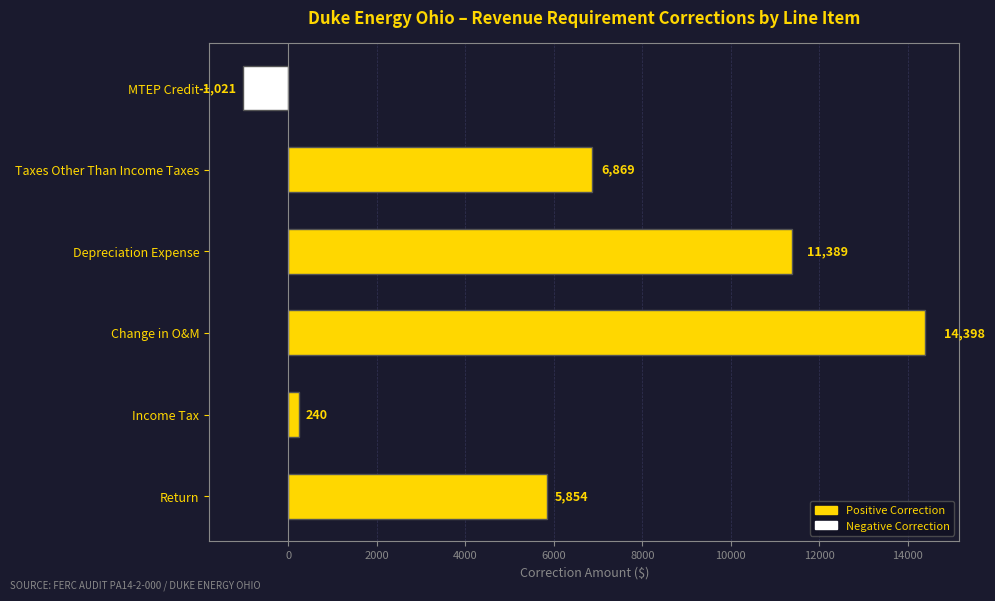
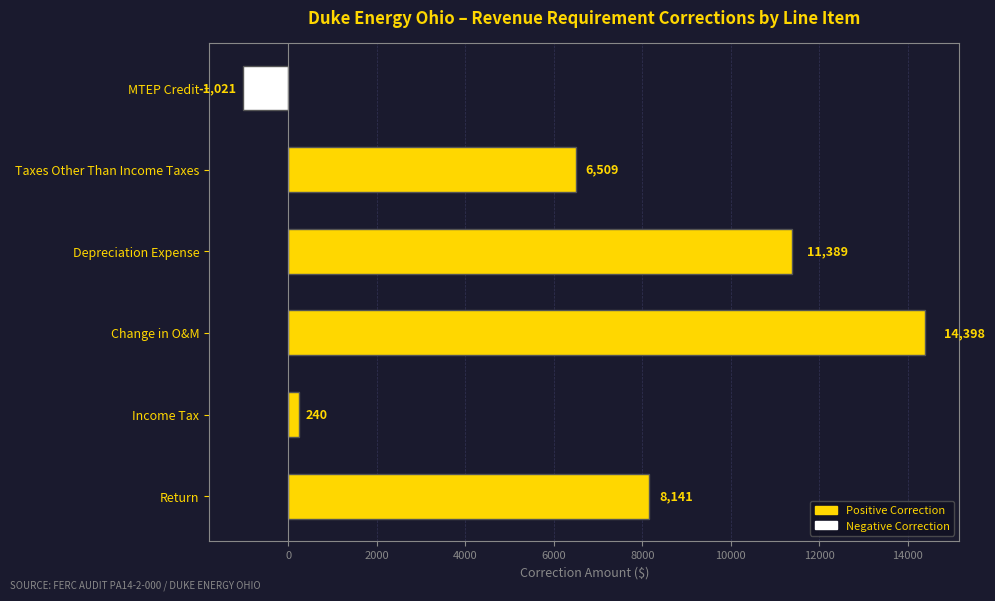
  {
    "MTEP Credit": "-1,021",
-   "Taxes Other Than Income Taxes": "6,869",
+   "Taxes Other Than Income Taxes": "6,509",
    "Depreciation Expense": "11,389",
    "Change in O&M": "14,398",
    "Income Tax": "240",
-   "Return": "5,854"
+   "Return": "8,141"
  }
